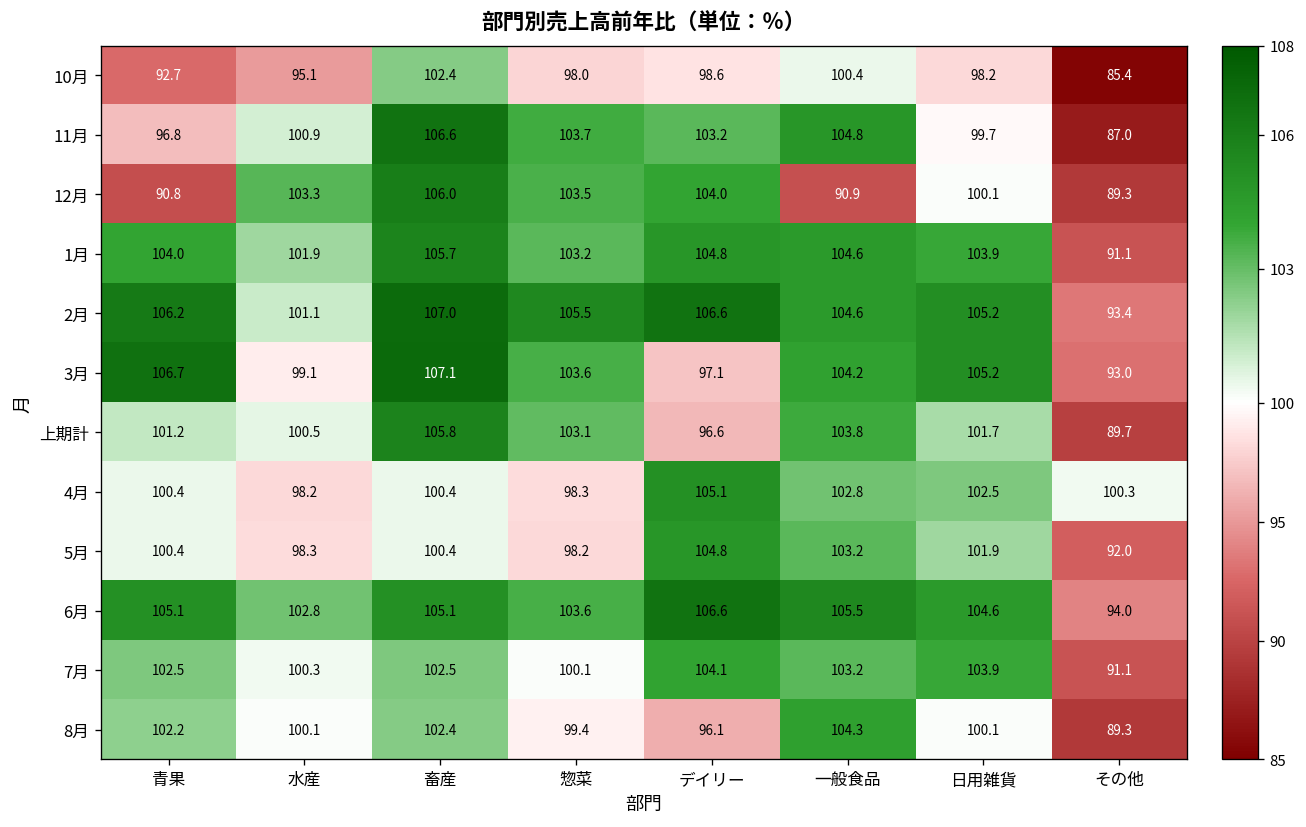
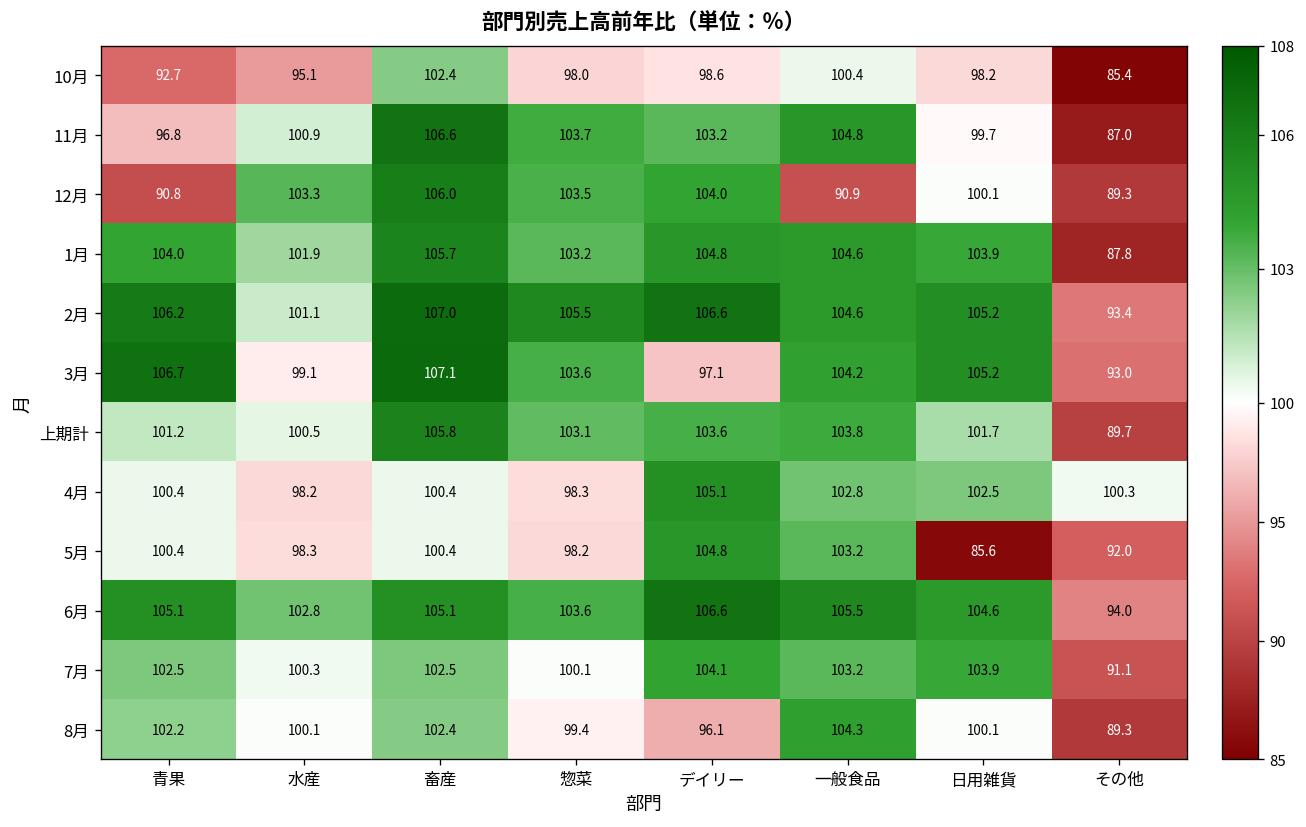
  {
    "10月": {
      "青果": 92.7,
      "水産": 95.1,
      "畜産": 102.4,
      "惣菜": 98.0,
      "デイリー": 98.6,
      "一般食品": 100.4,
      "日用雑貨": 98.2,
      "その他": 85.4
    },
    "11月": {
      "青果": 96.8,
      "水産": 100.9,
      "畜産": 106.6,
      "惣菜": 103.7,
      "デイリー": 103.2,
      "一般食品": 104.8,
      "日用雑貨": 99.7,
      "その他": 87.0
    },
    "12月": {
      "青果": 90.8,
      "水産": 103.3,
      "畜産": 106.0,
      "惣菜": 103.5,
      "デイリー": 104.0,
      "一般食品": 90.9,
      "日用雑貨": 100.1,
      "その他": 89.3
    },
    "1月": {
      "青果": 104.0,
      "水産": 101.9,
      "畜産": 105.7,
      "惣菜": 103.2,
      "デイリー": 104.8,
      "一般食品": 104.6,
      "日用雑貨": 103.9,
-     "その他": 91.1
+     "その他": 87.8
    },
    "2月": {
      "青果": 106.2,
      "水産": 101.1,
      "畜産": 107.0,
      "惣菜": 105.5,
      "デイリー": 106.6,
      "一般食品": 104.6,
      "日用雑貨": 105.2,
      "その他": 93.4
    },
    "3月": {
      "青果": 106.7,
      "水産": 99.1,
      "畜産": 107.1,
      "惣菜": 103.6,
      "デイリー": 97.1,
      "一般食品": 104.2,
      "日用雑貨": 105.2,
      "その他": 93.0
    },
    "上期計": {
      "青果": 101.2,
      "水産": 100.5,
      "畜産": 105.8,
      "惣菜": 103.1,
-     "デイリー": 96.6,
+     "デイリー": 103.6,
      "一般食品": 103.8,
      "日用雑貨": 101.7,
      "その他": 89.7
    },
    "4月": {
      "青果": 100.4,
      "水産": 98.2,
      "畜産": 100.4,
      "惣菜": 98.3,
      "デイリー": 105.1,
      "一般食品": 102.8,
      "日用雑貨": 102.5,
      "その他": 100.3
    },
    "5月": {
      "青果": 100.4,
      "水産": 98.3,
      "畜産": 100.4,
      "惣菜": 98.2,
      "デイリー": 104.8,
      "一般食品": 103.2,
-     "日用雑貨": 101.9,
+     "日用雑貨": 85.6,
      "その他": 92.0
    },
    "6月": {
      "青果": 105.1,
      "水産": 102.8,
      "畜産": 105.1,
      "惣菜": 103.6,
      "デイリー": 106.6,
      "一般食品": 105.5,
      "日用雑貨": 104.6,
      "その他": 94.0
    },
    "7月": {
      "青果": 102.5,
      "水産": 100.3,
      "畜産": 102.5,
      "惣菜": 100.1,
      "デイリー": 104.1,
      "一般食品": 103.2,
      "日用雑貨": 103.9,
      "その他": 91.1
    },
    "8月": {
      "青果": 102.2,
      "水産": 100.1,
      "畜産": 102.4,
      "惣菜": 99.4,
      "デイリー": 96.1,
      "一般食品": 104.3,
      "日用雑貨": 100.1,
      "その他": 89.3
    }
  }
